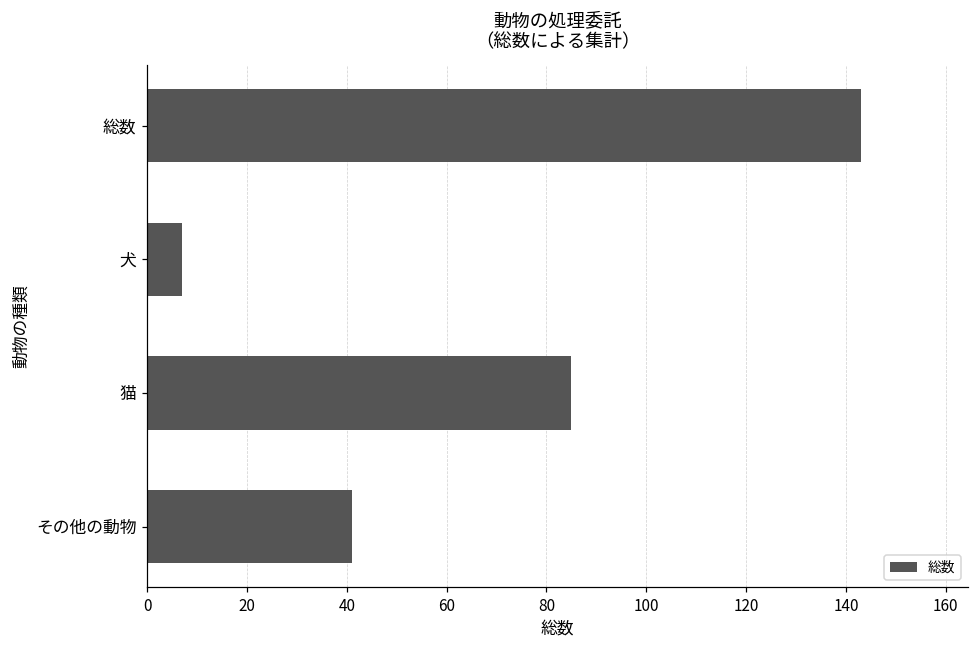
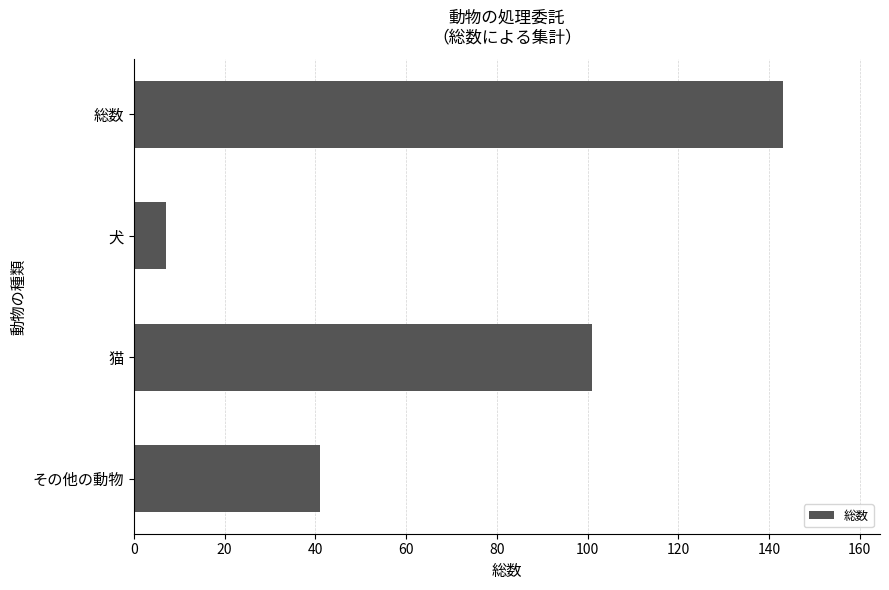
  {
    "総数": 143,
    "犬": 7,
-   "猫": 85,
+   "猫": 101,
    "その他の動物": 41
  }
